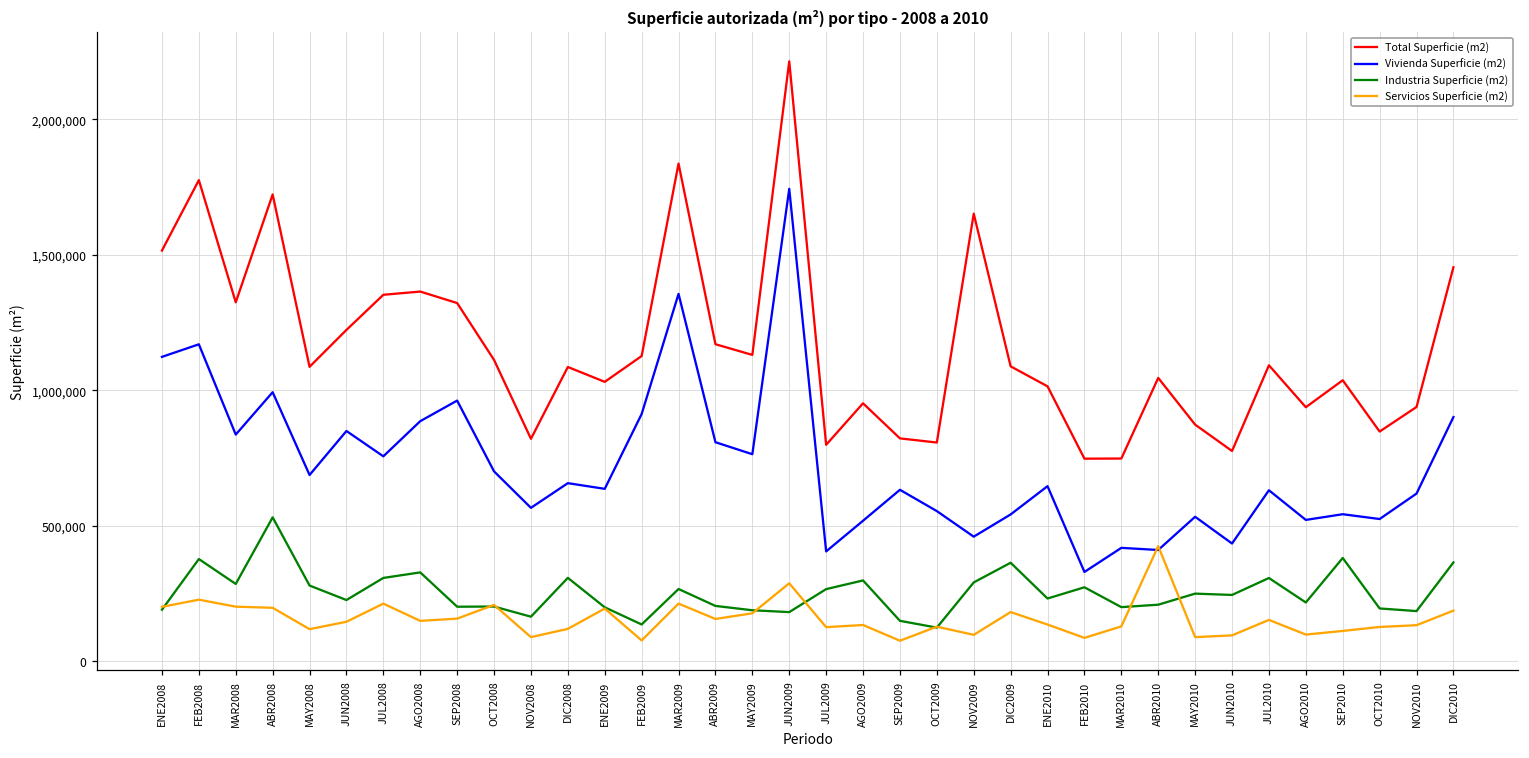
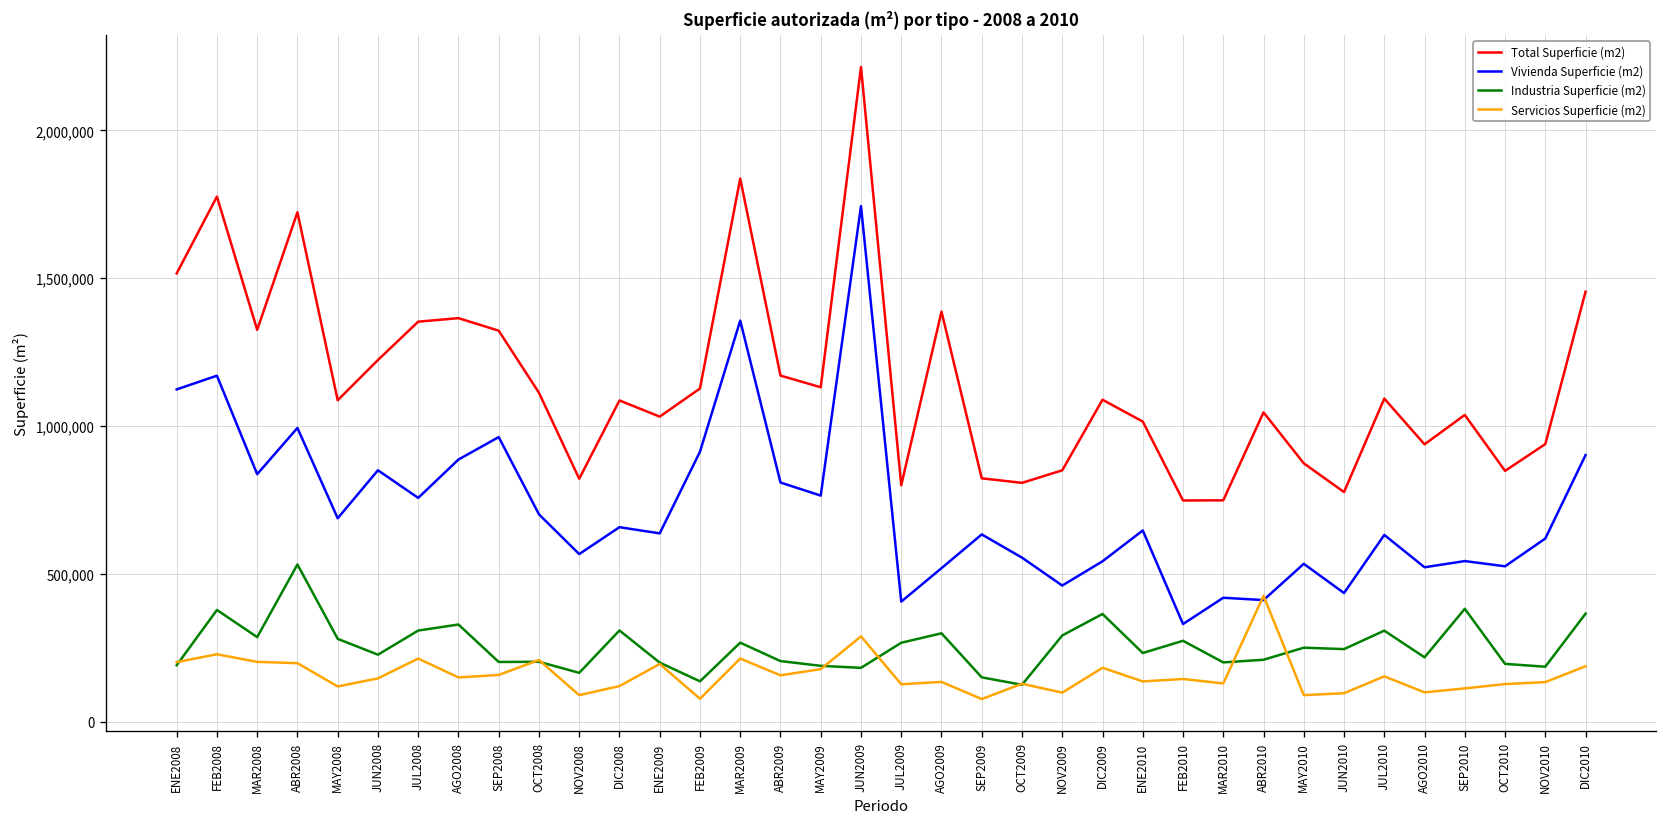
  {
    "Total Superficie (m2)": {
      "ENE2008": "1,520,000",
      "FEB2008": "1,780,000",
      "MAR2008": "1,330,000",
      "ABR2008": "1,720,000",
      "MAY2008": "1,090,000",
      "JUN2008": "1,220,000",
      "JUL2008": "1,350,000",
      "AGO2008": "1,360,000",
      "SEP2008": "1,320,000",
      "OCT2008": "1,110,000",
      "NOV2008": "820,000",
      "DIC2008": "1,090,000",
      "ENE2009": "1,030,000",
      "FEB2009": "1,130,000",
      "MAR2009": "1,840,000",
      "ABR2009": "1,170,000",
      "MAY2009": "1,130,000",
      "JUN2009": "2,210,000",
      "JUL2009": "800,000",
-     "AGO2009": "950,000",
+     "AGO2009": "1,390,000",
      "SEP2009": "820,000",
      "OCT2009": "810,000",
-     "NOV2009": "1,650,000",
+     "NOV2009": "850,000",
      "DIC2009": "1,090,000",
      "ENE2010": "1,020,000",
      "FEB2010": "750,000",
      "MAR2010": "750,000",
      "ABR2010": "1,050,000",
      "MAY2010": "870,000",
      "JUN2010": "780,000",
      "JUL2010": "1,090,000",
      "AGO2010": "940,000",
      "SEP2010": "1,040,000",
      "OCT2010": "850,000",
      "NOV2010": "940,000",
      "DIC2010": "1,450,000"
    },
    "Vivienda Superficie (m2)": {
      "ENE2008": "1,120,000",
      "FEB2008": "1,170,000",
      "MAR2008": "840,000",
      "ABR2008": "990,000",
      "MAY2008": "690,000",
      "JUN2008": "850,000",
      "JUL2008": "760,000",
      "AGO2008": "890,000",
      "SEP2008": "960,000",
      "OCT2008": "700,000",
      "NOV2008": "570,000",
      "DIC2008": "660,000",
      "ENE2009": "640,000",
      "FEB2009": "910,000",
      "MAR2009": "1,360,000",
      "ABR2009": "810,000",
      "MAY2009": "760,000",
      "JUN2009": "1,740,000",
      "JUL2009": "410,000",
      "AGO2009": "520,000",
      "SEP2009": "630,000",
      "OCT2009": "550,000",
      "NOV2009": "460,000",
      "DIC2009": "540,000",
      "ENE2010": "650,000",
      "FEB2010": "330,000",
      "MAR2010": "420,000",
      "ABR2010": "410,000",
      "MAY2010": "530,000",
      "JUN2010": "440,000",
      "JUL2010": "630,000",
      "AGO2010": "520,000",
      "SEP2010": "540,000",
      "OCT2010": "530,000",
      "NOV2010": "620,000",
      "DIC2010": "900,000"
    },
    "Industria Superficie (m2)": {
      "ENE2008": "190,000",
      "FEB2008": "380,000",
      "MAR2008": "290,000",
      "ABR2008": "530,000",
      "MAY2008": "280,000",
      "JUN2008": "230,000",
      "JUL2008": "310,000",
      "AGO2008": "330,000",
      "SEP2008": "200,000",
      "NOV2008": "170,000",
      "DIC2008": "310,000",
      "FEB2009": "140,000",
      "MAR2009": "270,000",
      "ABR2009": "200,000",
      "MAY2009": "190,000",
      "JUN2009": "180,000",
      "JUL2009": "270,000",
      "AGO2009": "300,000",
      "SEP2009": "150,000",
      "NOV2009": "290,000",
      "DIC2009": "360,000",
      "ENE2010": "230,000",
      "FEB2010": "270,000",
      "MAR2010": "200,000",
      "ABR2010": "210,000",
      "MAY2010": "250,000",
      "JUN2010": "250,000",
      "JUL2010": "310,000",
      "AGO2010": "220,000",
      "SEP2010": "380,000",
      "OCT2010": "200,000",
      "NOV2010": "190,000",
      "DIC2010": "370,000"
    },
    "Servicios Superficie (m2)": {
      "ENE2008": "200,000",
      "FEB2008": "230,000",
      "MAR2008": "200,000",
      "ABR2008": "200,000",
      "MAY2008": "120,000",
      "JUN2008": "150,000",
      "JUL2008": "210,000",
      "AGO2008": "150,000",
      "SEP2008": "160,000",
      "NOV2008": "90,000",
      "DIC2008": "120,000",
      "FEB2009": "80,000",
      "MAR2009": "210,000",
      "ABR2009": "160,000",
      "MAY2009": "180,000",
      "JUN2009": "290,000",
      "JUL2009": "130,000",
      "AGO2009": "130,000",
      "SEP2009": "80,000",
      "NOV2009": "100,000",
      "DIC2009": "180,000",
      "ENE2010": "140,000",
-     "FEB2010": "90,000",
+     "FEB2010": "140,000",
      "MAR2010": "130,000",
      "ABR2010": "430,000",
      "MAY2010": "90,000",
      "JUN2010": "100,000",
      "JUL2010": "150,000",
      "AGO2010": "100,000",
      "SEP2010": "110,000",
      "OCT2010": "130,000",
      "NOV2010": "130,000",
      "DIC2010": "190,000"
    }
  }
